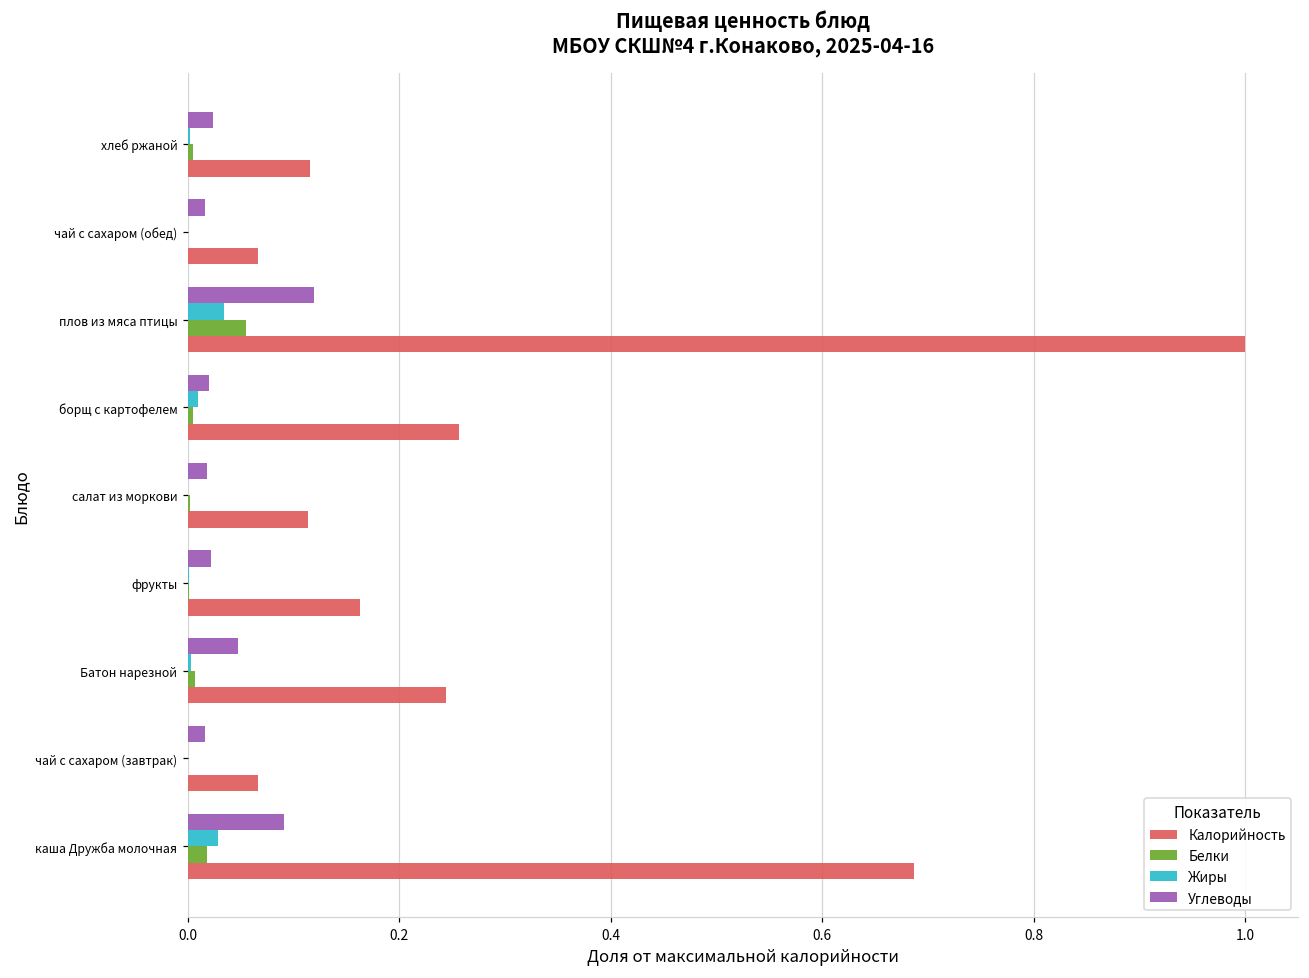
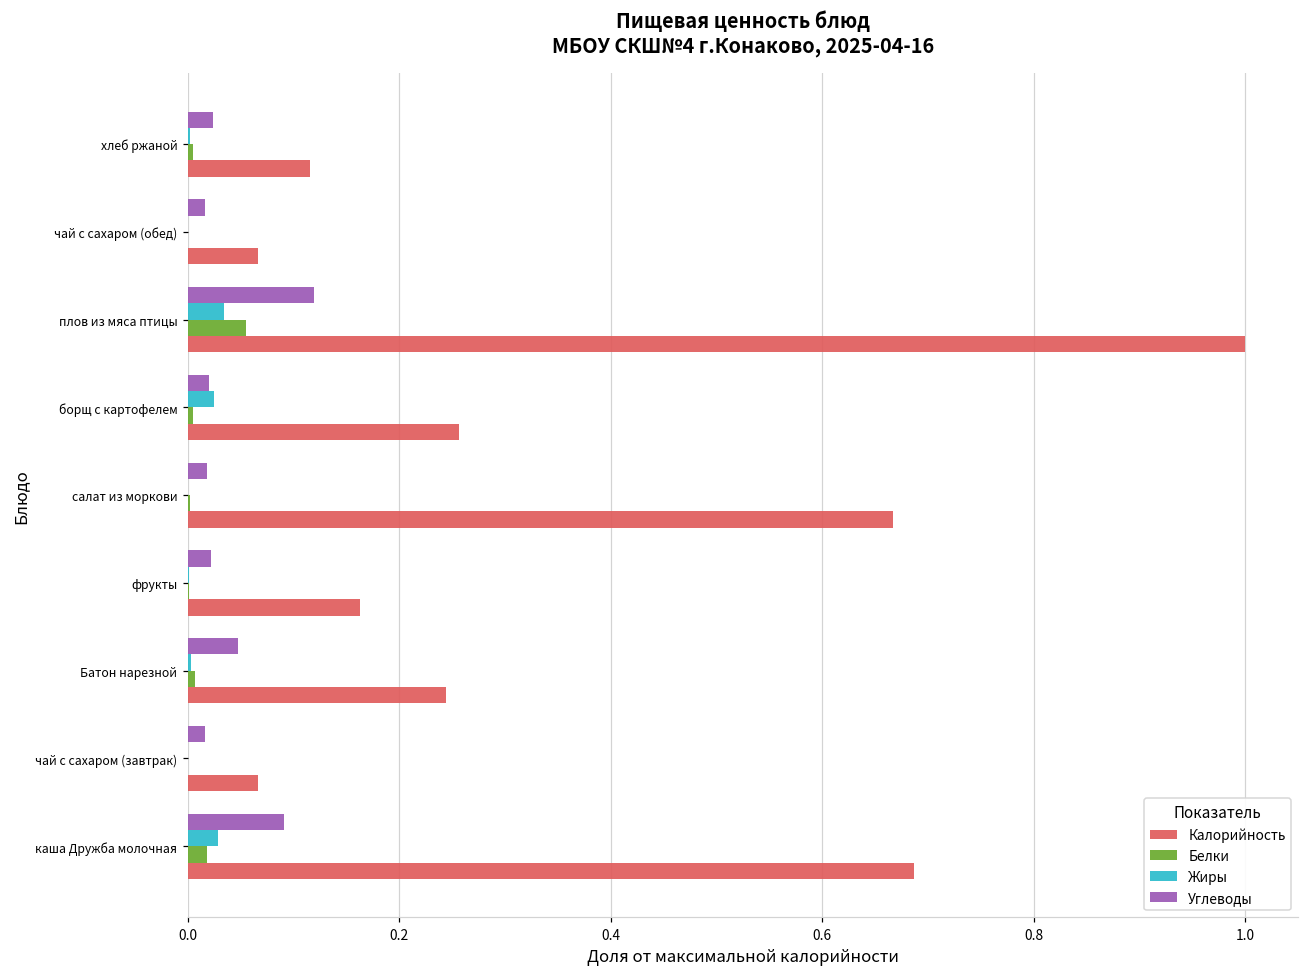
  {
    "Калорийность": {
      "хлеб ржаной": 0.12,
      "чай с сахаром (обед)": 0.07,
      "плов из мяса птицы": 1.00,
      "борщ с картофелем": 0.26,
-     "салат из моркови": 0.11,
+     "салат из моркови": 0.67,
      "фрукты": 0.16,
      "Батон нарезной": 0.24,
      "чай с сахаром (завтрак)": 0.07,
      "каша Дружба молочная": 0.69
    },
    "Белки": {
      "хлеб ржаной": 0.00,
      "плов из мяса птицы": 0.05,
      "борщ с картофелем": 0.00,
      "Батон нарезной": 0.01,
      "каша Дружба молочная": 0.02
    },
    "Жиры": {
      "плов из мяса птицы": 0.03,
-     "борщ с картофелем": 0.01,
+     "борщ с картофелем": 0.02,
      "Батон нарезной": 0.00,
      "каша Дружба молочная": 0.03
    },
    "Углеводы": {
      "хлеб ржаной": 0.02,
      "чай с сахаром (обед)": 0.02,
      "плов из мяса птицы": 0.12,
      "борщ с картофелем": 0.02,
      "салат из моркови": 0.02,
      "фрукты": 0.02,
      "Батон нарезной": 0.05,
      "чай с сахаром (завтрак)": 0.02,
      "каша Дружба молочная": 0.09
    }
  }
